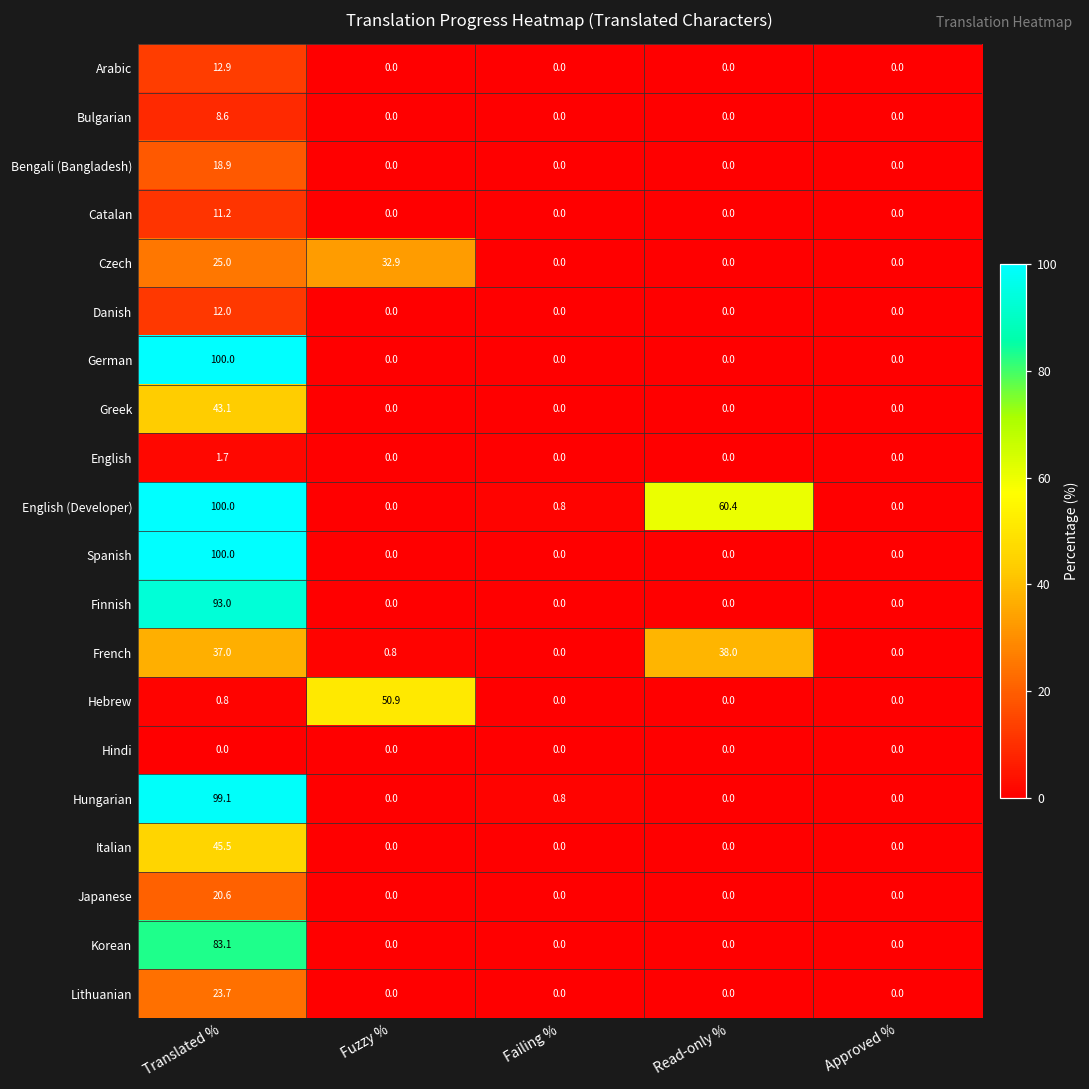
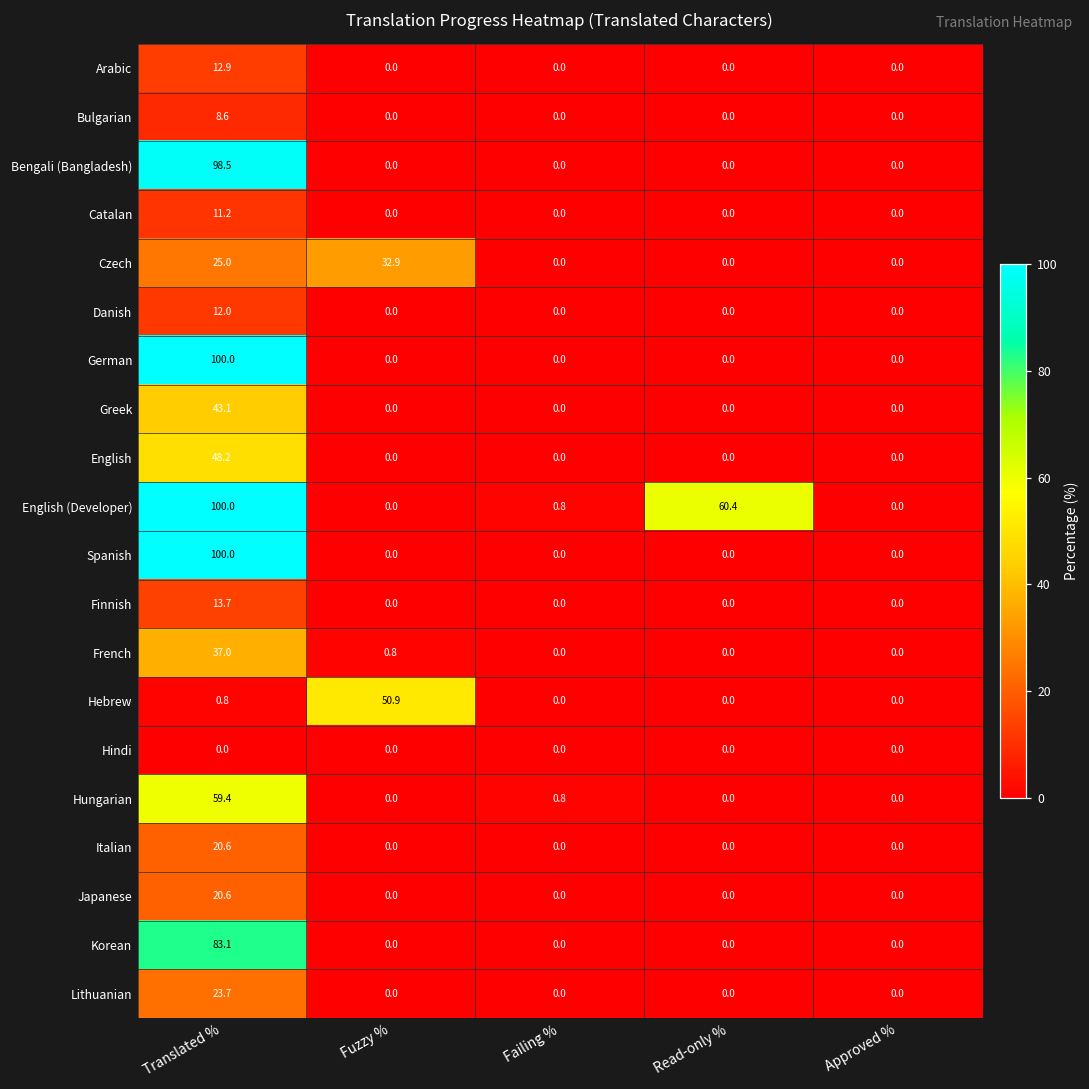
  {
    "Arabic": {
      "Translated %": 12.9,
      "Fuzzy %": 0.0,
      "Failing %": 0.0,
      "Read-only %": 0.0,
      "Approved %": 0.0
    },
    "Bulgarian": {
      "Translated %": 8.6,
      "Fuzzy %": 0.0,
      "Failing %": 0.0,
      "Read-only %": 0.0,
      "Approved %": 0.0
    },
    "Bengali (Bangladesh)": {
-     "Translated %": 18.9,
+     "Translated %": 98.5,
      "Fuzzy %": 0.0,
      "Failing %": 0.0,
      "Read-only %": 0.0,
      "Approved %": 0.0
    },
    "Catalan": {
      "Translated %": 11.2,
      "Fuzzy %": 0.0,
      "Failing %": 0.0,
      "Read-only %": 0.0,
      "Approved %": 0.0
    },
    "Czech": {
      "Translated %": 25.0,
      "Fuzzy %": 32.9,
      "Failing %": 0.0,
      "Read-only %": 0.0,
      "Approved %": 0.0
    },
    "Danish": {
      "Translated %": 12.0,
      "Fuzzy %": 0.0,
      "Failing %": 0.0,
      "Read-only %": 0.0,
      "Approved %": 0.0
    },
    "German": {
      "Translated %": 100.0,
      "Fuzzy %": 0.0,
      "Failing %": 0.0,
      "Read-only %": 0.0,
      "Approved %": 0.0
    },
    "Greek": {
      "Translated %": 43.1,
      "Fuzzy %": 0.0,
      "Failing %": 0.0,
      "Read-only %": 0.0,
      "Approved %": 0.0
    },
    "English": {
-     "Translated %": 1.7,
+     "Translated %": 48.2,
      "Fuzzy %": 0.0,
      "Failing %": 0.0,
      "Read-only %": 0.0,
      "Approved %": 0.0
    },
    "English (Developer)": {
      "Translated %": 100.0,
      "Fuzzy %": 0.0,
      "Failing %": 0.8,
      "Read-only %": 60.4,
      "Approved %": 0.0
    },
    "Spanish": {
      "Translated %": 100.0,
      "Fuzzy %": 0.0,
      "Failing %": 0.0,
      "Read-only %": 0.0,
      "Approved %": 0.0
    },
    "Finnish": {
-     "Translated %": 93.0,
+     "Translated %": 13.7,
      "Fuzzy %": 0.0,
      "Failing %": 0.0,
      "Read-only %": 0.0,
      "Approved %": 0.0
    },
    "French": {
      "Translated %": 37.0,
      "Fuzzy %": 0.8,
      "Failing %": 0.0,
-     "Read-only %": 38.0,
+     "Read-only %": 0.0,
      "Approved %": 0.0
    },
    "Hebrew": {
      "Translated %": 0.8,
      "Fuzzy %": 50.9,
      "Failing %": 0.0,
      "Read-only %": 0.0,
      "Approved %": 0.0
    },
    "Hindi": {
      "Translated %": 0.0,
      "Fuzzy %": 0.0,
      "Failing %": 0.0,
      "Read-only %": 0.0,
      "Approved %": 0.0
    },
    "Hungarian": {
-     "Translated %": 99.1,
+     "Translated %": 59.4,
      "Fuzzy %": 0.0,
      "Failing %": 0.8,
      "Read-only %": 0.0,
      "Approved %": 0.0
    },
    "Italian": {
-     "Translated %": 45.5,
+     "Translated %": 20.6,
      "Fuzzy %": 0.0,
      "Failing %": 0.0,
      "Read-only %": 0.0,
      "Approved %": 0.0
    },
    "Japanese": {
      "Translated %": 20.6,
      "Fuzzy %": 0.0,
      "Failing %": 0.0,
      "Read-only %": 0.0,
      "Approved %": 0.0
    },
    "Korean": {
      "Translated %": 83.1,
      "Fuzzy %": 0.0,
      "Failing %": 0.0,
      "Read-only %": 0.0,
      "Approved %": 0.0
    },
    "Lithuanian": {
      "Translated %": 23.7,
      "Fuzzy %": 0.0,
      "Failing %": 0.0,
      "Read-only %": 0.0,
      "Approved %": 0.0
    }
  }
